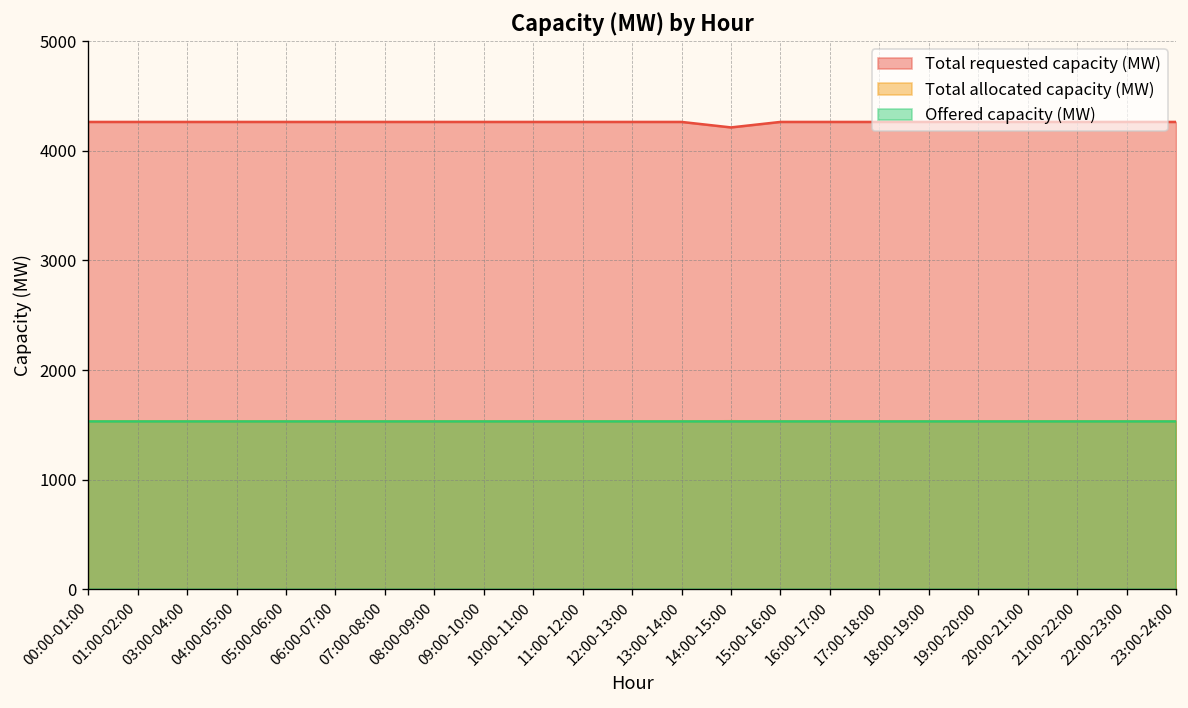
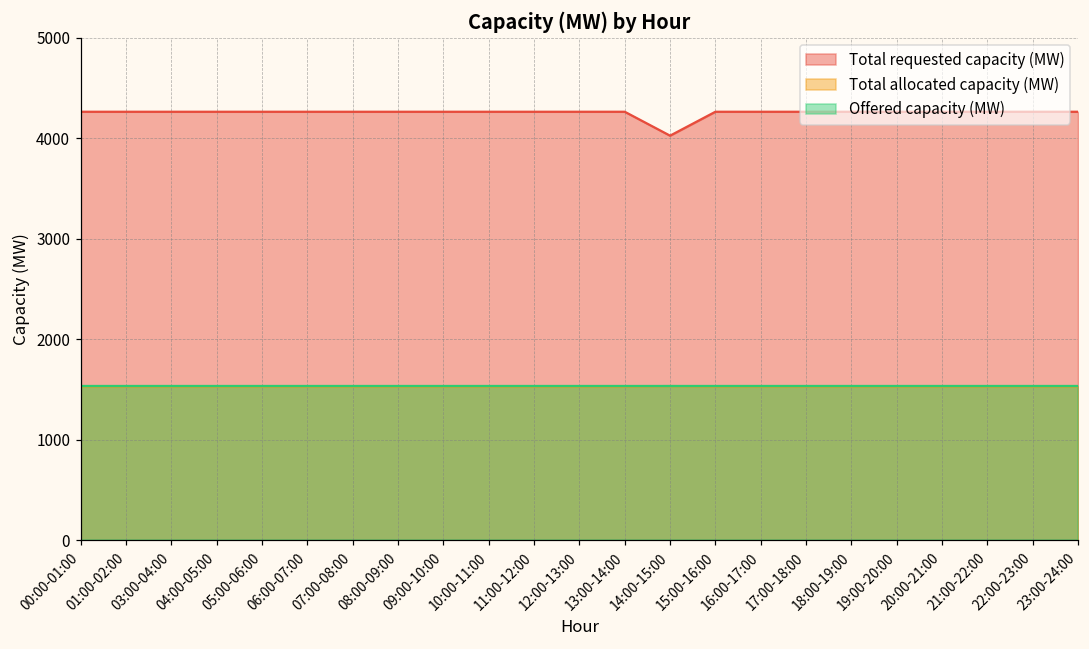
  {
    "Total requested capacity (MW)": {
      "00:00-01:00": 4300,
      "01:00-02:00": 4300,
      "03:00-04:00": 4300,
      "04:00-05:00": 4300,
      "05:00-06:00": 4300,
      "06:00-07:00": 4300,
      "07:00-08:00": 4300,
      "08:00-09:00": 4300,
      "09:00-10:00": 4300,
      "10:00-11:00": 4300,
      "11:00-12:00": 4300,
      "12:00-13:00": 4300,
      "13:00-14:00": 4300,
-     "14:00-15:00": 4200,
+     "14:00-15:00": 4000,
      "15:00-16:00": 4300,
      "16:00-17:00": 4300,
      "23:00-24:00": 4300
    },
    "Offered capacity (MW)": {
      "00:00-01:00": 1500,
      "01:00-02:00": 1500,
      "03:00-04:00": 1500,
      "04:00-05:00": 1500,
      "05:00-06:00": 1500,
      "06:00-07:00": 1500,
      "07:00-08:00": 1500,
      "08:00-09:00": 1500,
      "09:00-10:00": 1500,
      "10:00-11:00": 1500,
      "11:00-12:00": 1500,
      "12:00-13:00": 1500,
      "13:00-14:00": 1500,
      "14:00-15:00": 1500,
      "15:00-16:00": 1500,
      "16:00-17:00": 1500,
      "17:00-18:00": 1500,
      "18:00-19:00": 1500,
      "19:00-20:00": 1500,
      "20:00-21:00": 1500,
      "21:00-22:00": 1500,
      "22:00-23:00": 1500,
      "23:00-24:00": 1500
    }
  }
